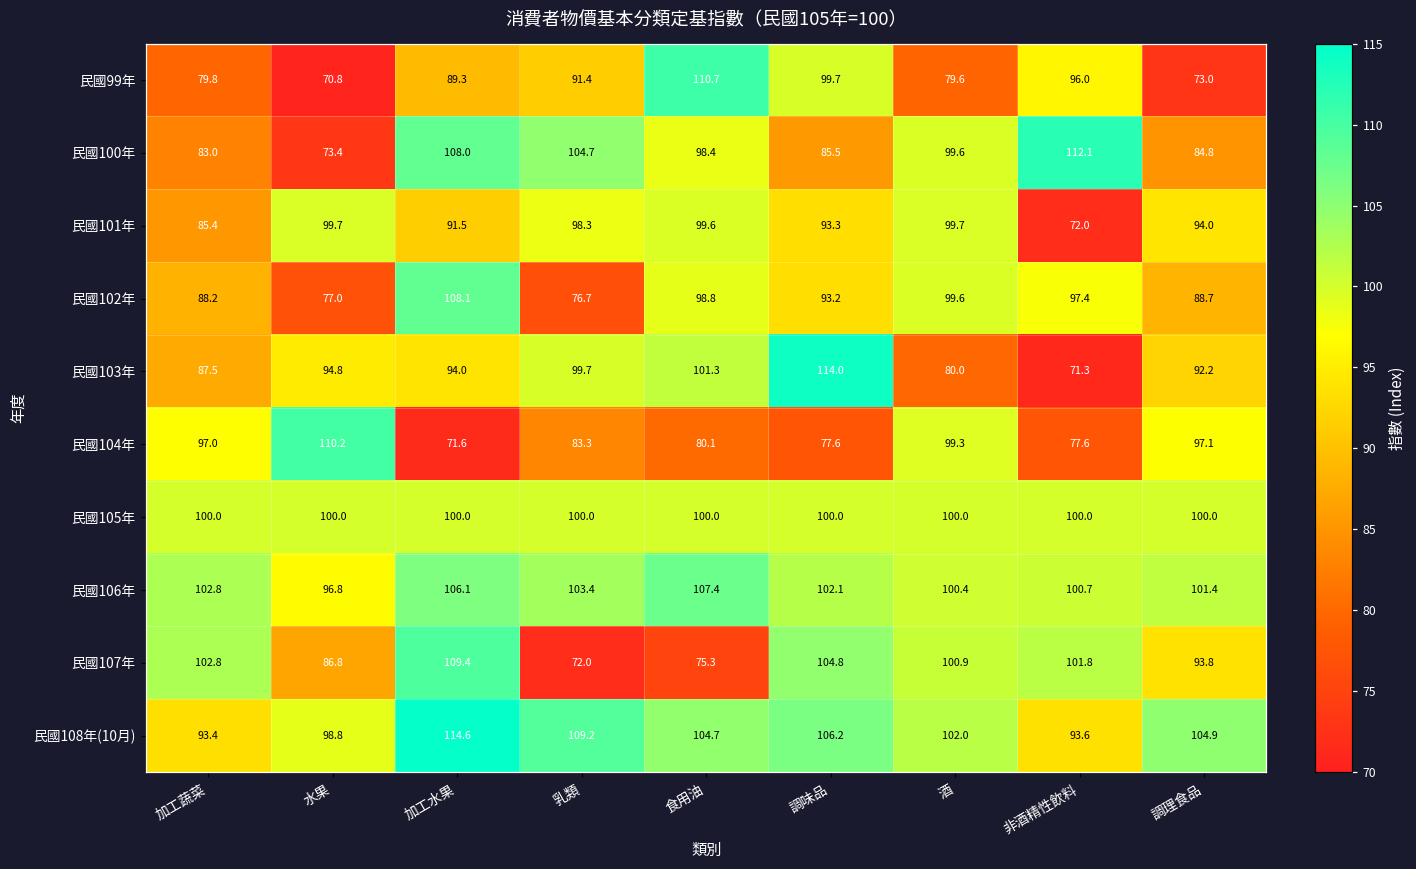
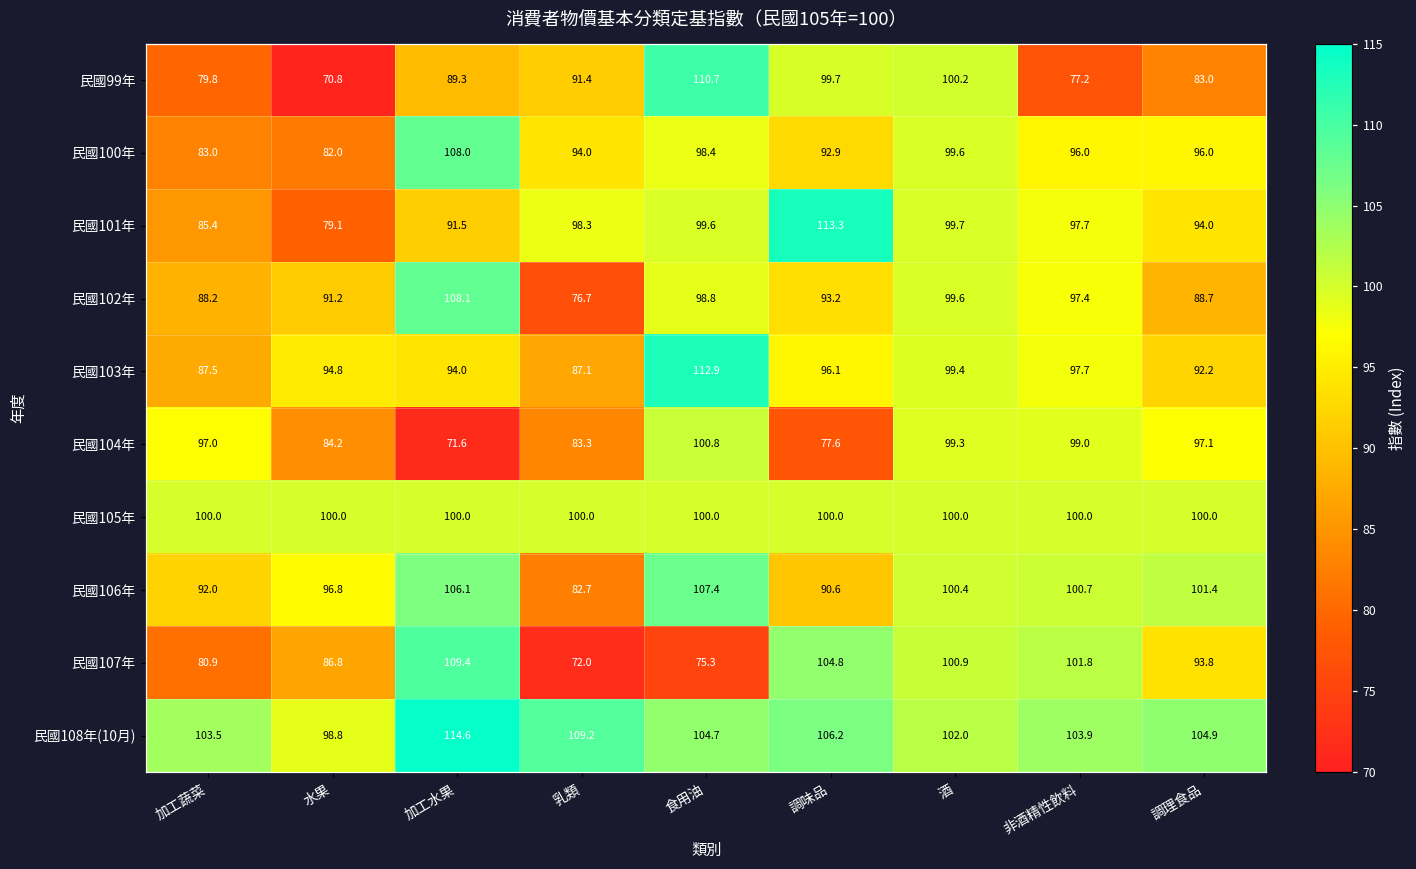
  {
    "民國99年": {
      "加工蔬菜": 79.8,
      "水果": 70.8,
      "加工水果": 89.3,
      "乳類": 91.4,
      "食用油": 110.7,
      "調味品": 99.7,
-     "酒": 79.6,
-     "非酒精性飲料": 96.0,
-     "調理食品": 73.0
+     "酒": 100.2,
+     "非酒精性飲料": 77.2,
+     "調理食品": 83.0
    },
    "民國100年": {
      "加工蔬菜": 83.0,
-     "水果": 73.4,
+     "水果": 82.0,
      "加工水果": 108.0,
-     "乳類": 104.7,
+     "乳類": 94.0,
      "食用油": 98.4,
-     "調味品": 85.5,
+     "調味品": 92.9,
      "酒": 99.6,
-     "非酒精性飲料": 112.1,
-     "調理食品": 84.8
+     "非酒精性飲料": 96.0,
+     "調理食品": 96.0
    },
    "民國101年": {
      "加工蔬菜": 85.4,
-     "水果": 99.7,
+     "水果": 79.1,
      "加工水果": 91.5,
      "乳類": 98.3,
      "食用油": 99.6,
-     "調味品": 93.3,
+     "調味品": 113.3,
      "酒": 99.7,
-     "非酒精性飲料": 72.0,
+     "非酒精性飲料": 97.7,
      "調理食品": 94.0
    },
    "民國102年": {
      "加工蔬菜": 88.2,
-     "水果": 77.0,
+     "水果": 91.2,
      "加工水果": 108.1,
      "乳類": 76.7,
      "食用油": 98.8,
      "調味品": 93.2,
      "酒": 99.6,
      "非酒精性飲料": 97.4,
      "調理食品": 88.7
    },
    "民國103年": {
      "加工蔬菜": 87.5,
      "水果": 94.8,
      "加工水果": 94.0,
-     "乳類": 99.7,
-     "食用油": 101.3,
-     "調味品": 114.0,
-     "酒": 80.0,
-     "非酒精性飲料": 71.3,
+     "乳類": 87.1,
+     "食用油": 112.9,
+     "調味品": 96.1,
+     "酒": 99.4,
+     "非酒精性飲料": 97.7,
      "調理食品": 92.2
    },
    "民國104年": {
      "加工蔬菜": 97.0,
-     "水果": 110.2,
+     "水果": 84.2,
      "加工水果": 71.6,
      "乳類": 83.3,
-     "食用油": 80.1,
+     "食用油": 100.8,
      "調味品": 77.6,
      "酒": 99.3,
-     "非酒精性飲料": 77.6,
+     "非酒精性飲料": 99.0,
      "調理食品": 97.1
    },
    "民國105年": {
      "加工蔬菜": 100.0,
      "水果": 100.0,
      "加工水果": 100.0,
      "乳類": 100.0,
      "食用油": 100.0,
      "調味品": 100.0,
      "酒": 100.0,
      "非酒精性飲料": 100.0,
      "調理食品": 100.0
    },
    "民國106年": {
-     "加工蔬菜": 102.8,
+     "加工蔬菜": 92.0,
      "水果": 96.8,
      "加工水果": 106.1,
-     "乳類": 103.4,
+     "乳類": 82.7,
      "食用油": 107.4,
-     "調味品": 102.1,
+     "調味品": 90.6,
      "酒": 100.4,
      "非酒精性飲料": 100.7,
      "調理食品": 101.4
    },
    "民國107年": {
-     "加工蔬菜": 102.8,
+     "加工蔬菜": 80.9,
      "水果": 86.8,
      "加工水果": 109.4,
      "乳類": 72.0,
      "食用油": 75.3,
      "調味品": 104.8,
      "酒": 100.9,
      "非酒精性飲料": 101.8,
      "調理食品": 93.8
    },
    "民國108年(10月)": {
-     "加工蔬菜": 93.4,
+     "加工蔬菜": 103.5,
      "水果": 98.8,
      "加工水果": 114.6,
      "乳類": 109.2,
      "食用油": 104.7,
      "調味品": 106.2,
      "酒": 102.0,
-     "非酒精性飲料": 93.6,
+     "非酒精性飲料": 103.9,
      "調理食品": 104.9
    }
  }
